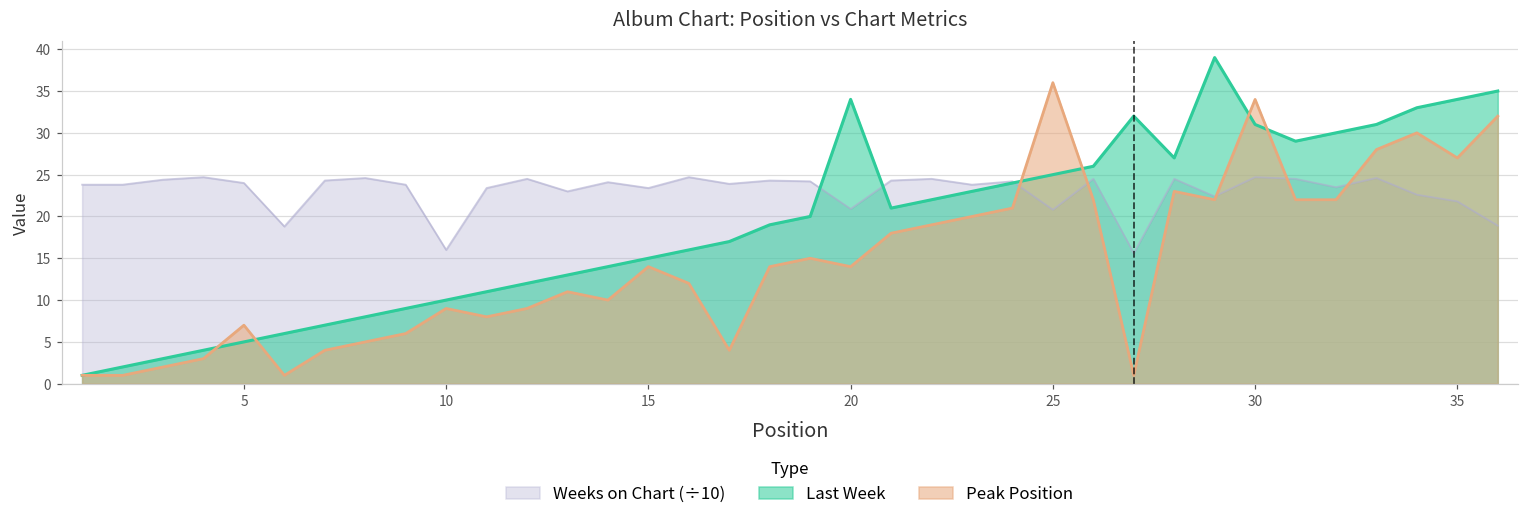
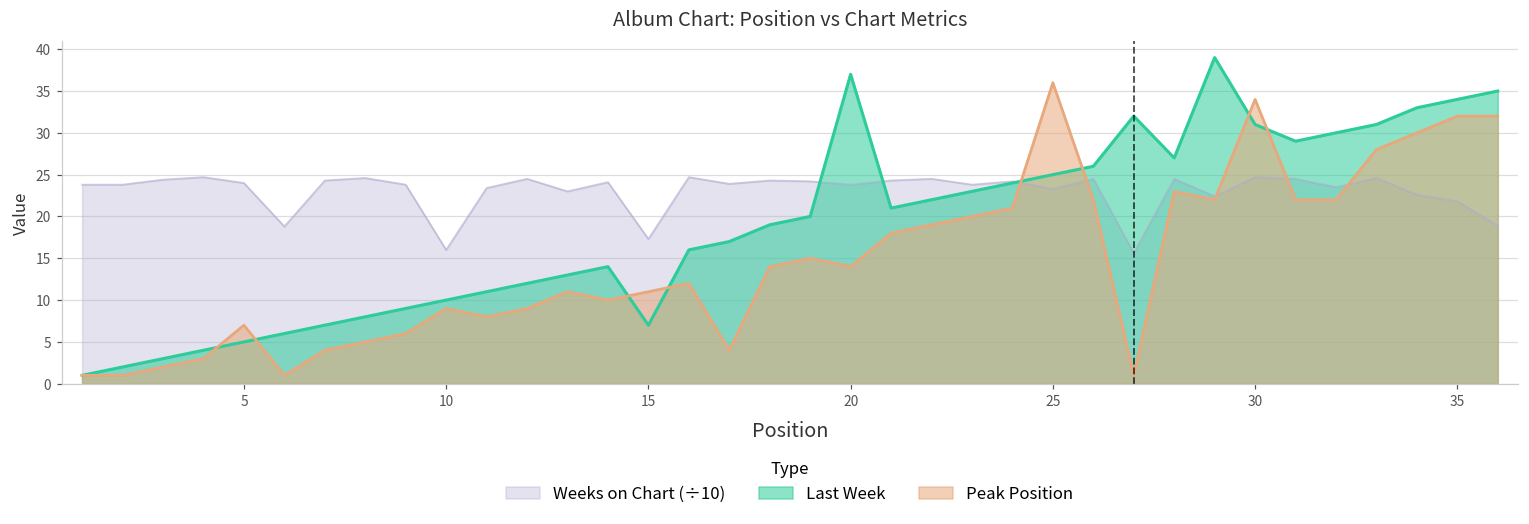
  {
    "Weeks on Chart (÷10)": {
      "5": 24,
      "10": 16,
-     "15": 23,
-     "20": 21,
-     "25": 21,
+     "15": 17,
+     "20": 24,
+     "25": 23,
      "30": 25,
      "35": 22
    },
    "Last Week": {
      "5": 5,
      "10": 10,
-     "15": 15,
-     "20": 34,
+     "15": 7,
+     "20": 37,
      "25": 25,
      "30": 31,
      "35": 34
    },
    "Peak Position": {
      "5": 7,
      "10": 9,
-     "15": 14,
+     "15": 11,
      "20": 14,
      "25": 36,
      "30": 34,
-     "35": 27
+     "35": 32
    }
  }
